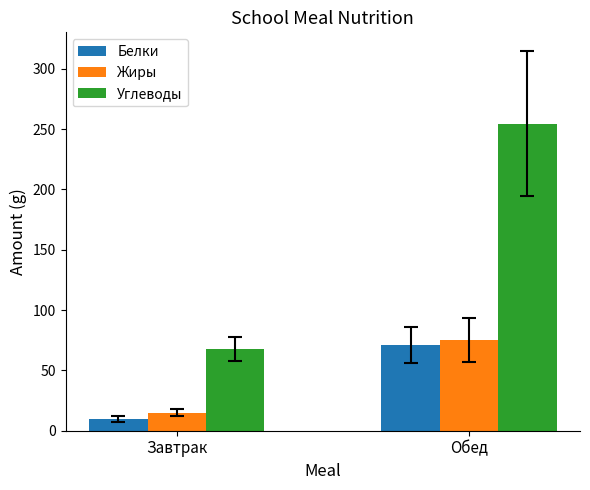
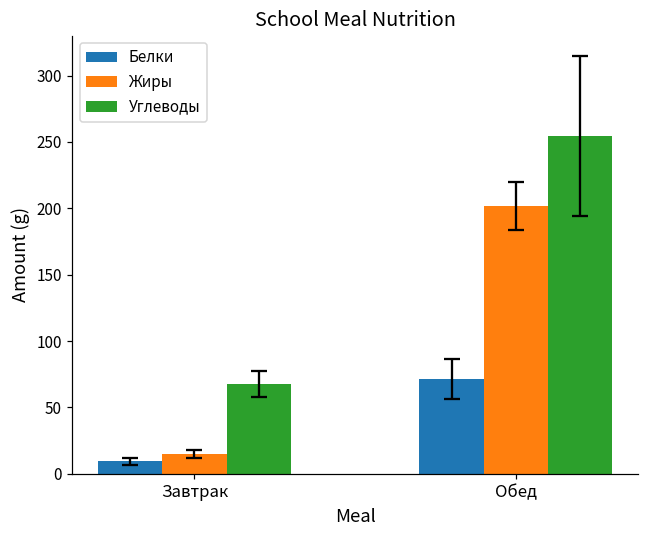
  {
    "Жиры": {
      "Завтрак": 15,
-     "Обед": 75
+     "Обед": 202
    },
    "Углеводы": {
      "Завтрак": 67,
      "Обед": 254
    }
  }
